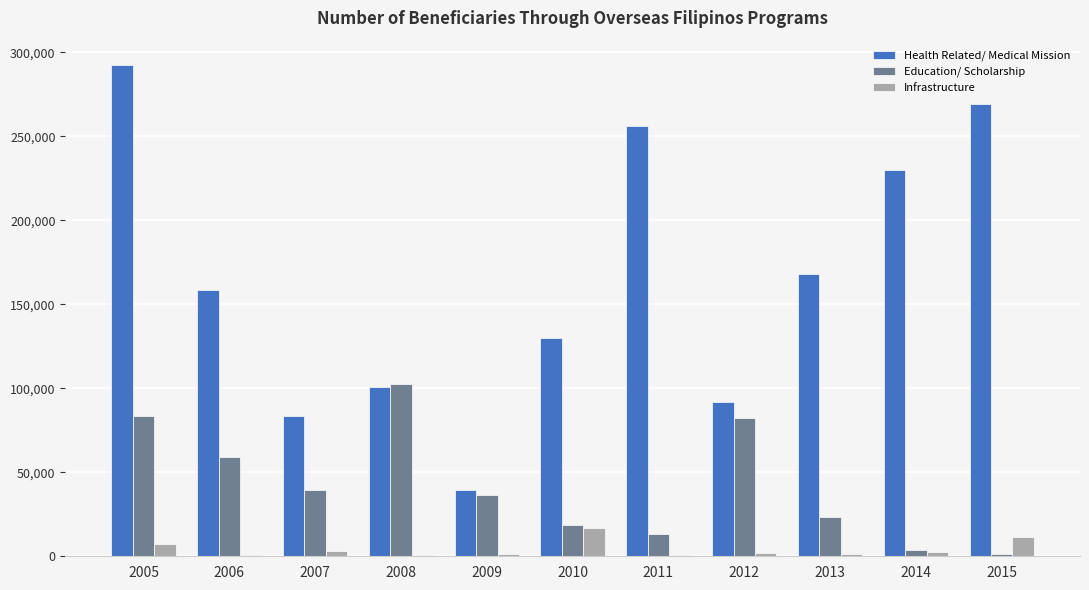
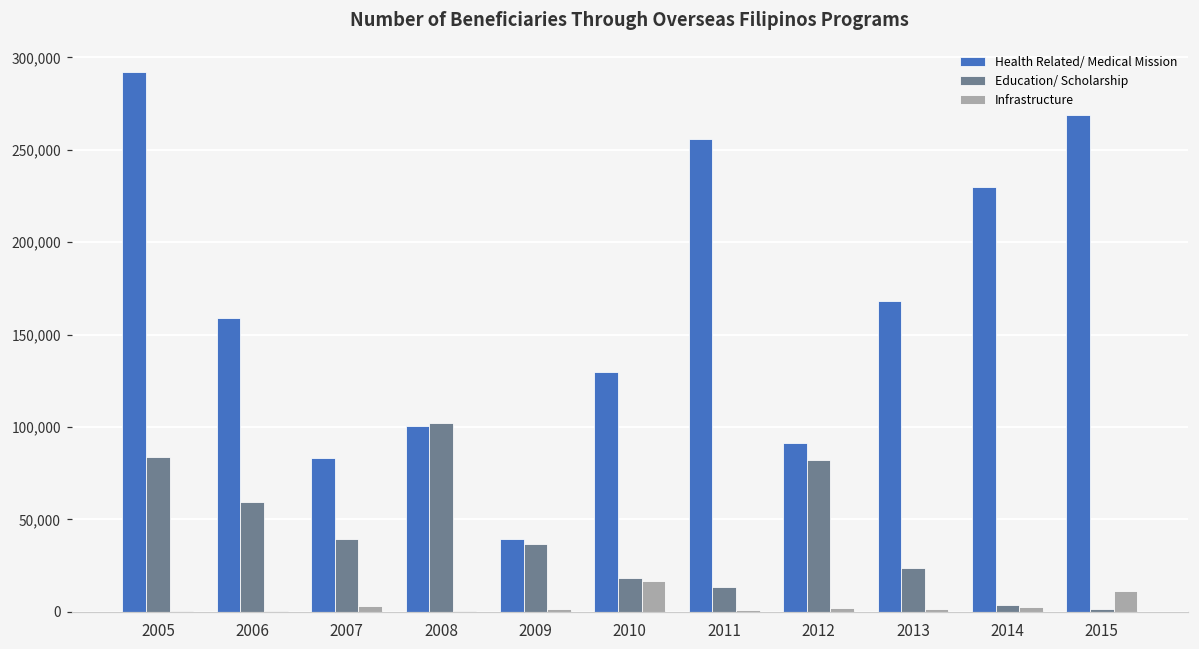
  {
    "Health Related/ Medical Mission": {
      "2005": "292,000",
      "2006": "159,000",
      "2007": "83,000",
      "2008": "101,000",
      "2009": "40,000",
      "2010": "130,000",
      "2011": "256,000",
      "2012": "92,000",
      "2013": "168,000",
      "2014": "230,000",
      "2015": "269,000"
    },
    "Education/ Scholarship": {
      "2005": "84,000",
      "2006": "59,000",
      "2007": "39,000",
      "2008": "102,000",
      "2009": "37,000",
      "2010": "18,000",
      "2011": "13,000",
      "2012": "82,000",
      "2013": "23,000",
      "2014": "4,000"
    },
    "Infrastructure": {
-     "2005": "8,000",
+     "2005": "1,000",
      "2007": "3,000",
      "2010": "17,000",
      "2012": "2,000",
      "2014": "2,000",
      "2015": "11,000"
    }
  }
